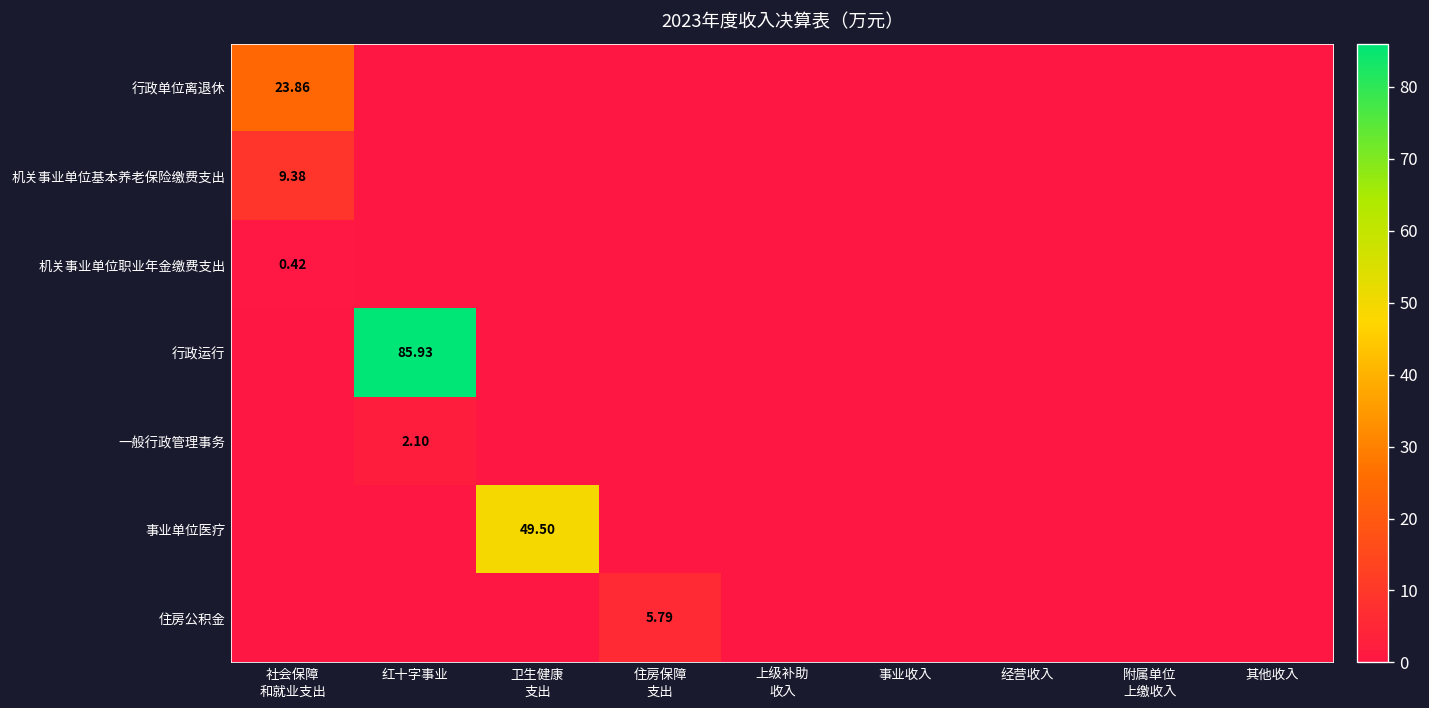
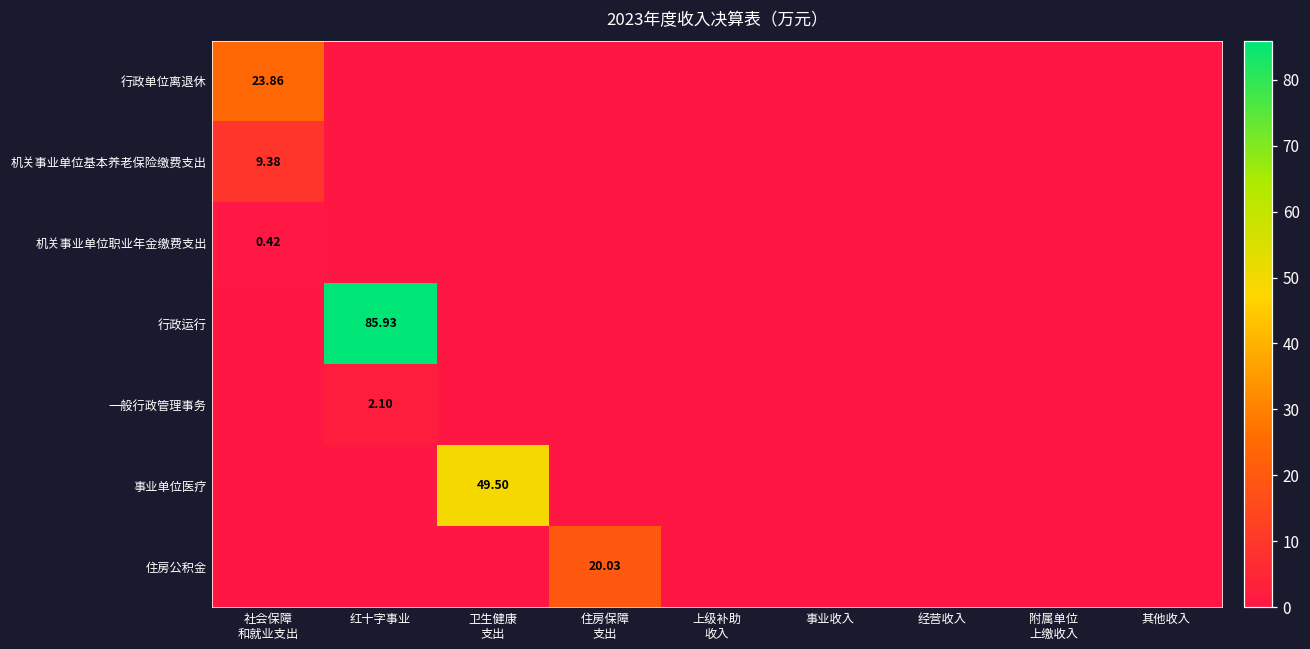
  {
    "行政单位离退休": {
      "社会保障 和就业支出": 23.86
    },
    "机关事业单位基本养老保险缴费支出": {
      "社会保障 和就业支出": 9.38
    },
    "机关事业单位职业年金缴费支出": {
      "社会保障 和就业支出": 0.42
    },
    "行政运行": {
      "红十字事业": 85.93
    },
    "一般行政管理事务": {
      "红十字事业": 2.10
    },
    "事业单位医疗": {
      "卫生健康 支出": 49.50
    },
    "住房公积金": {
-     "住房保障 支出": 5.79
+     "住房保障 支出": 20.03
    }
  }
